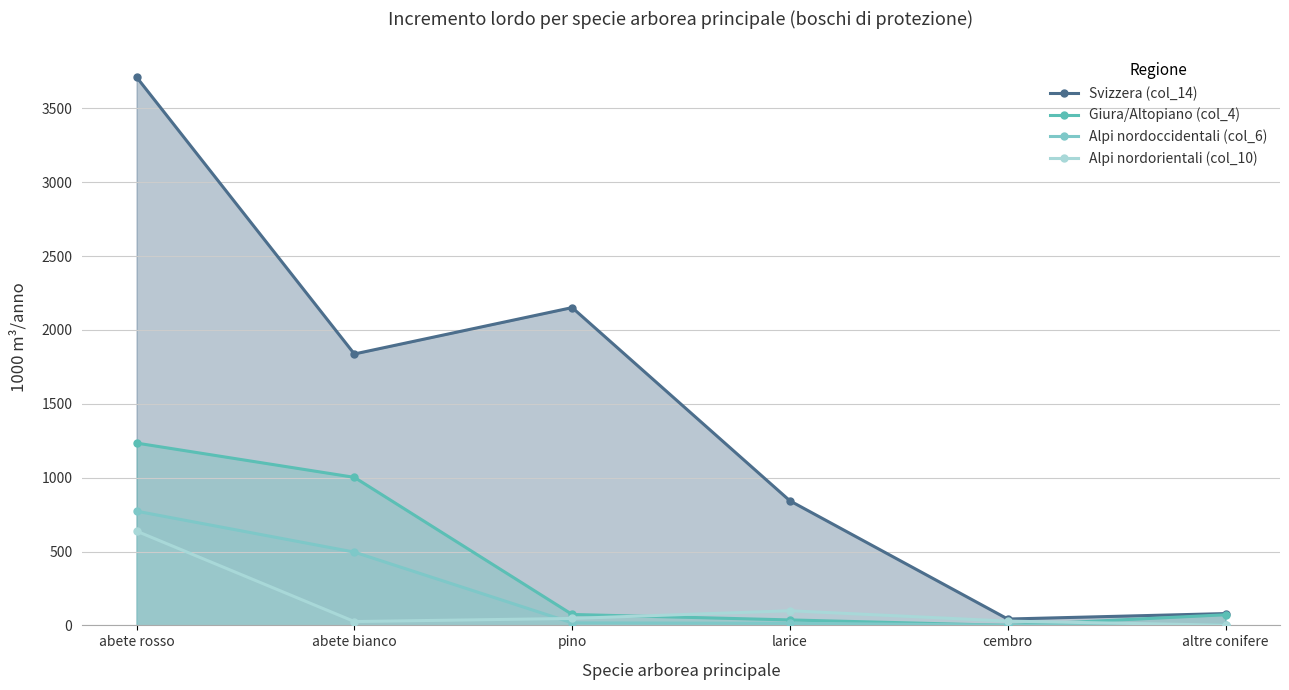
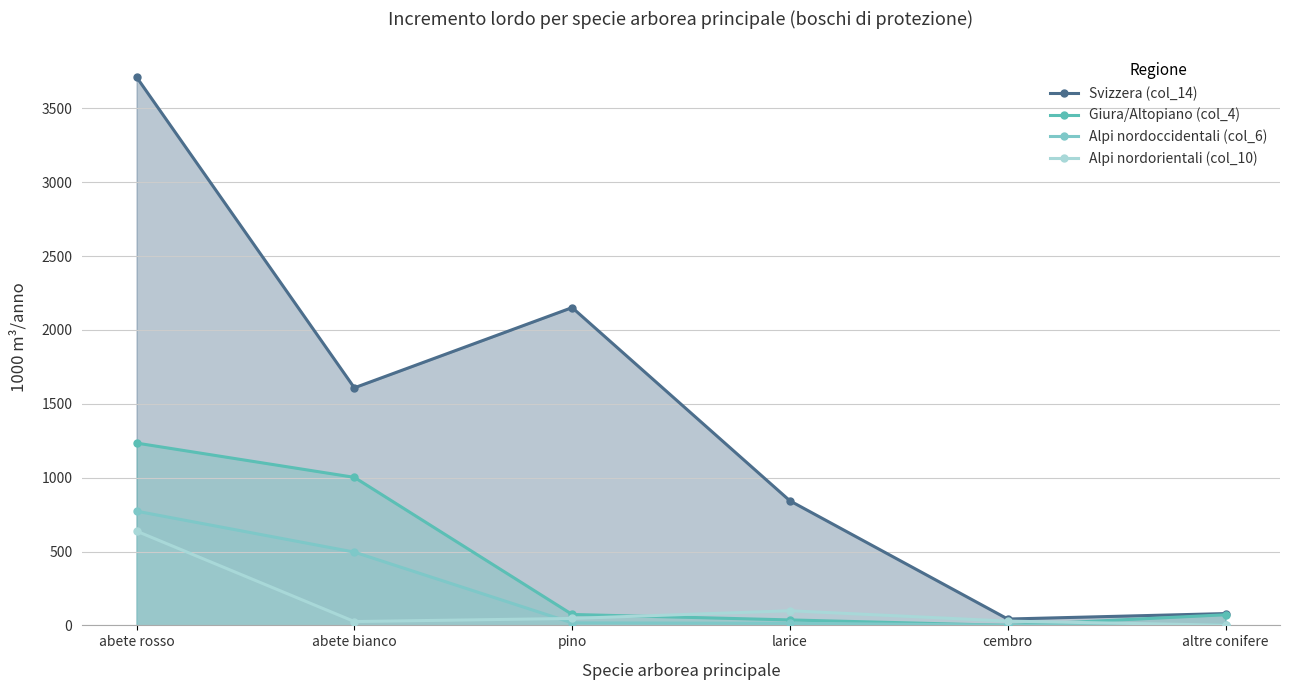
  {
    "Svizzera (col_14)": {
      "abete rosso": 3710,
-     "abete bianco": 1840,
+     "abete bianco": 1610,
      "pino": 2150,
      "larice": 840
    }
  }
